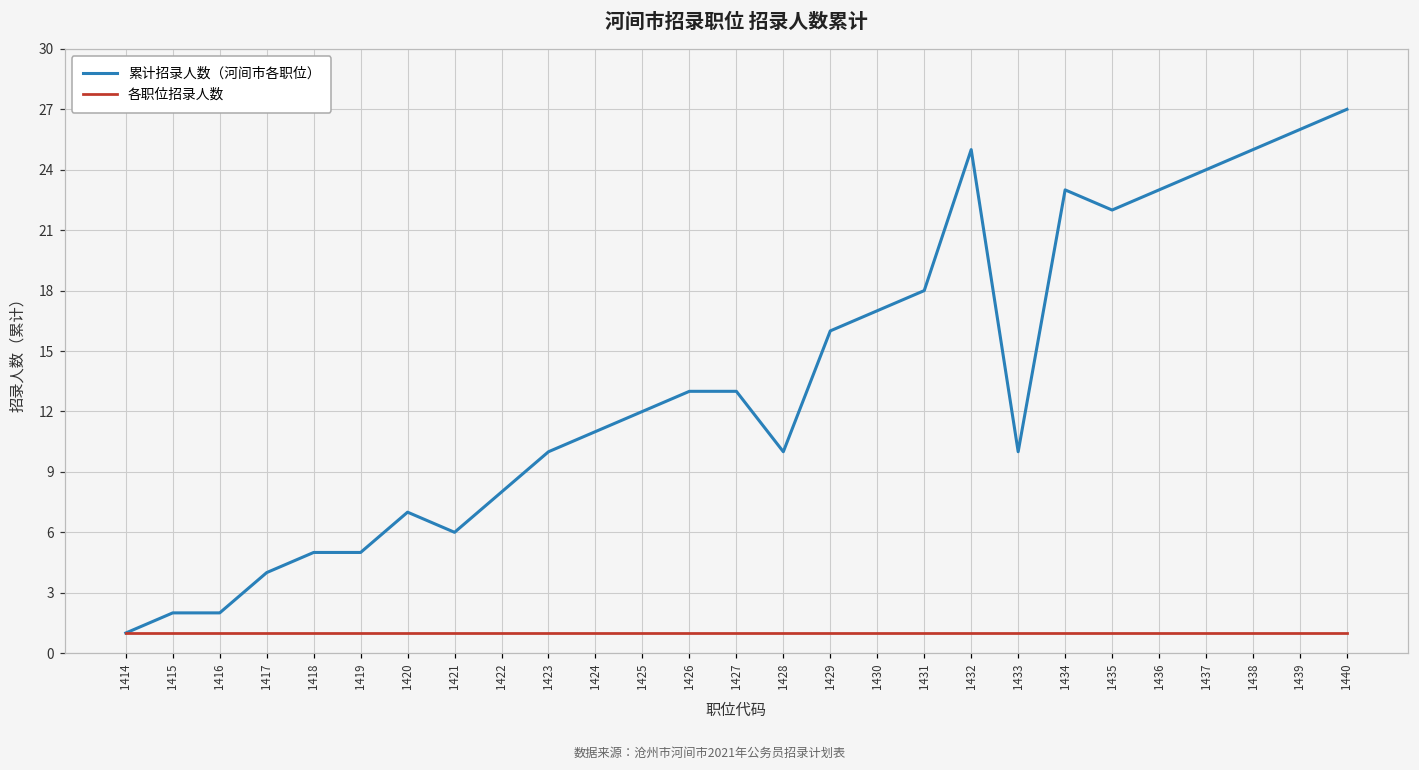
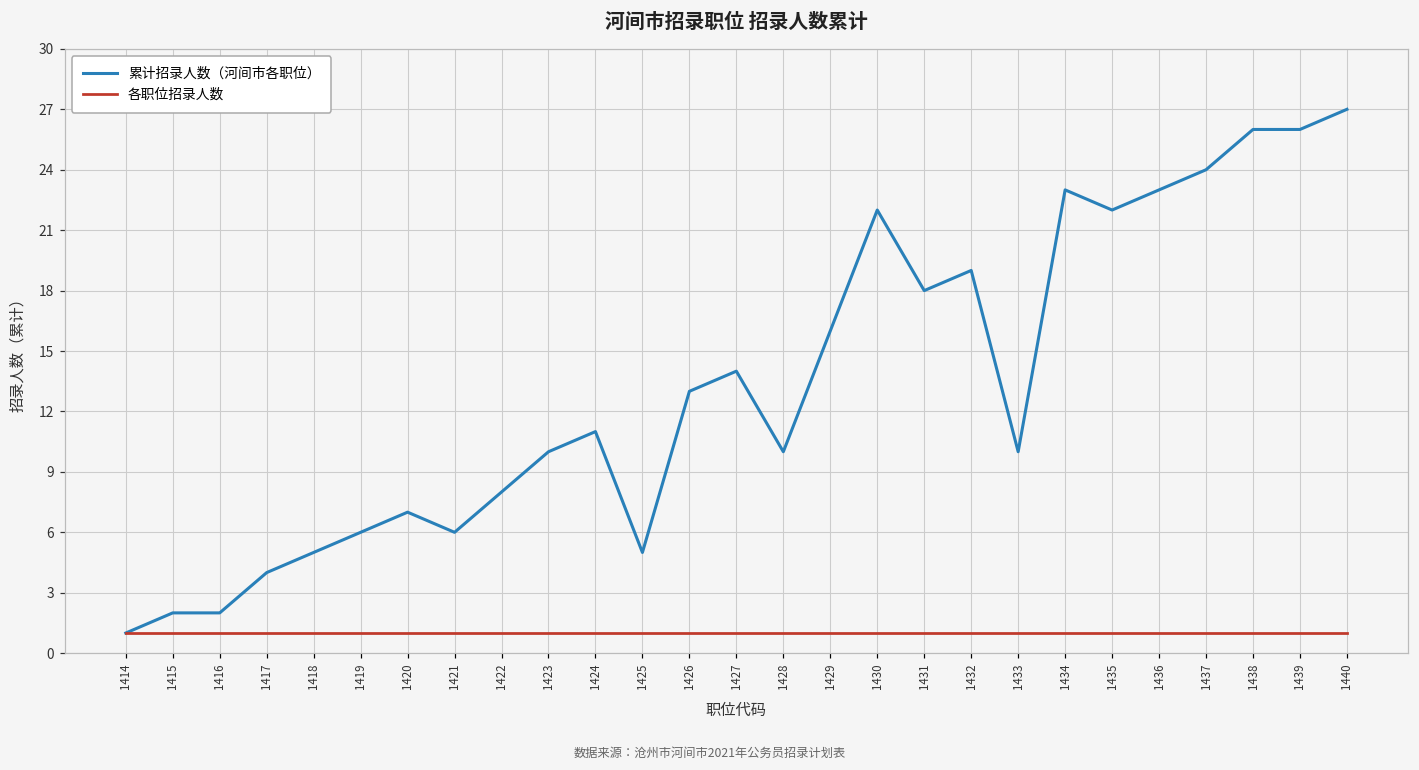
  {
    "累计招录人数（河间市各职位）": {
      "1415": 2,
      "1416": 2,
      "1417": 4,
      "1418": 5,
-     "1419": 5,
+     "1419": 6,
      "1420": 7,
      "1421": 6,
      "1422": 8,
      "1423": 10,
      "1424": 11,
-     "1425": 12,
+     "1425": 5,
      "1426": 13,
-     "1427": 13,
+     "1427": 14,
      "1428": 10,
      "1429": 16,
-     "1430": 17,
+     "1430": 22,
      "1431": 18,
-     "1432": 25,
+     "1432": 19,
      "1433": 10,
      "1434": 23,
      "1435": 22,
      "1436": 23,
      "1437": 24,
-     "1438": 25,
+     "1438": 26,
      "1439": 26,
      "1440": 27
    },
    "各职位招录人数": {
      "1415": 1,
      "1416": 1,
      "1417": 1,
      "1418": 1,
      "1419": 1,
      "1420": 1,
      "1421": 1,
      "1422": 1,
      "1423": 1,
      "1424": 1,
      "1425": 1,
      "1426": 1,
      "1427": 1,
      "1428": 1,
      "1429": 1,
      "1430": 1,
      "1431": 1,
      "1432": 1,
      "1433": 1,
      "1434": 1,
      "1435": 1,
      "1436": 1,
      "1437": 1,
      "1438": 1,
      "1439": 1,
      "1440": 1
    }
  }
